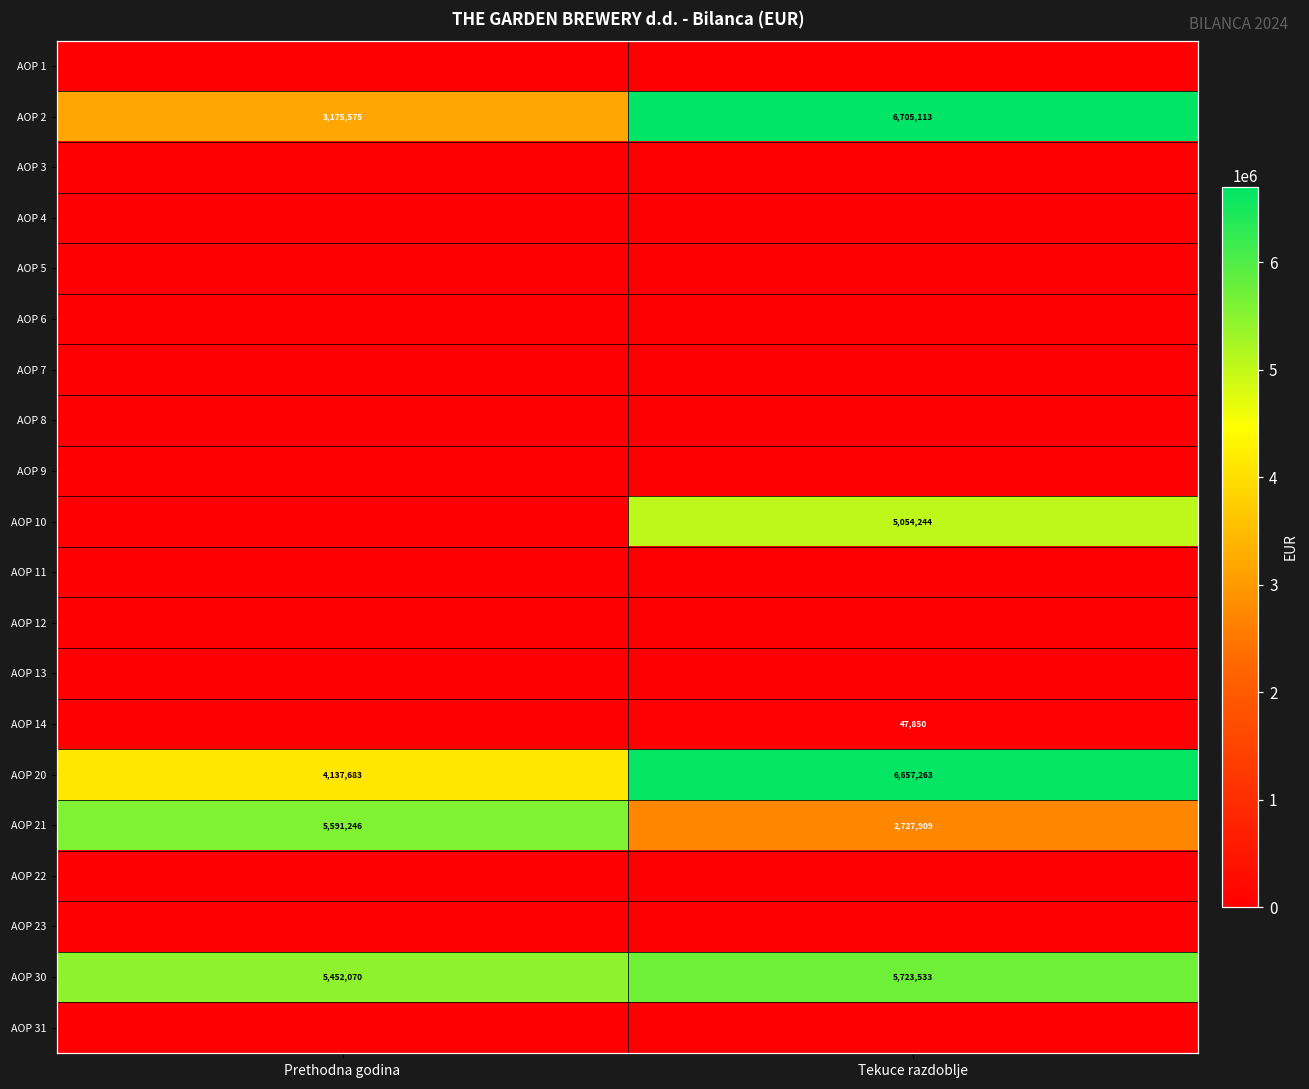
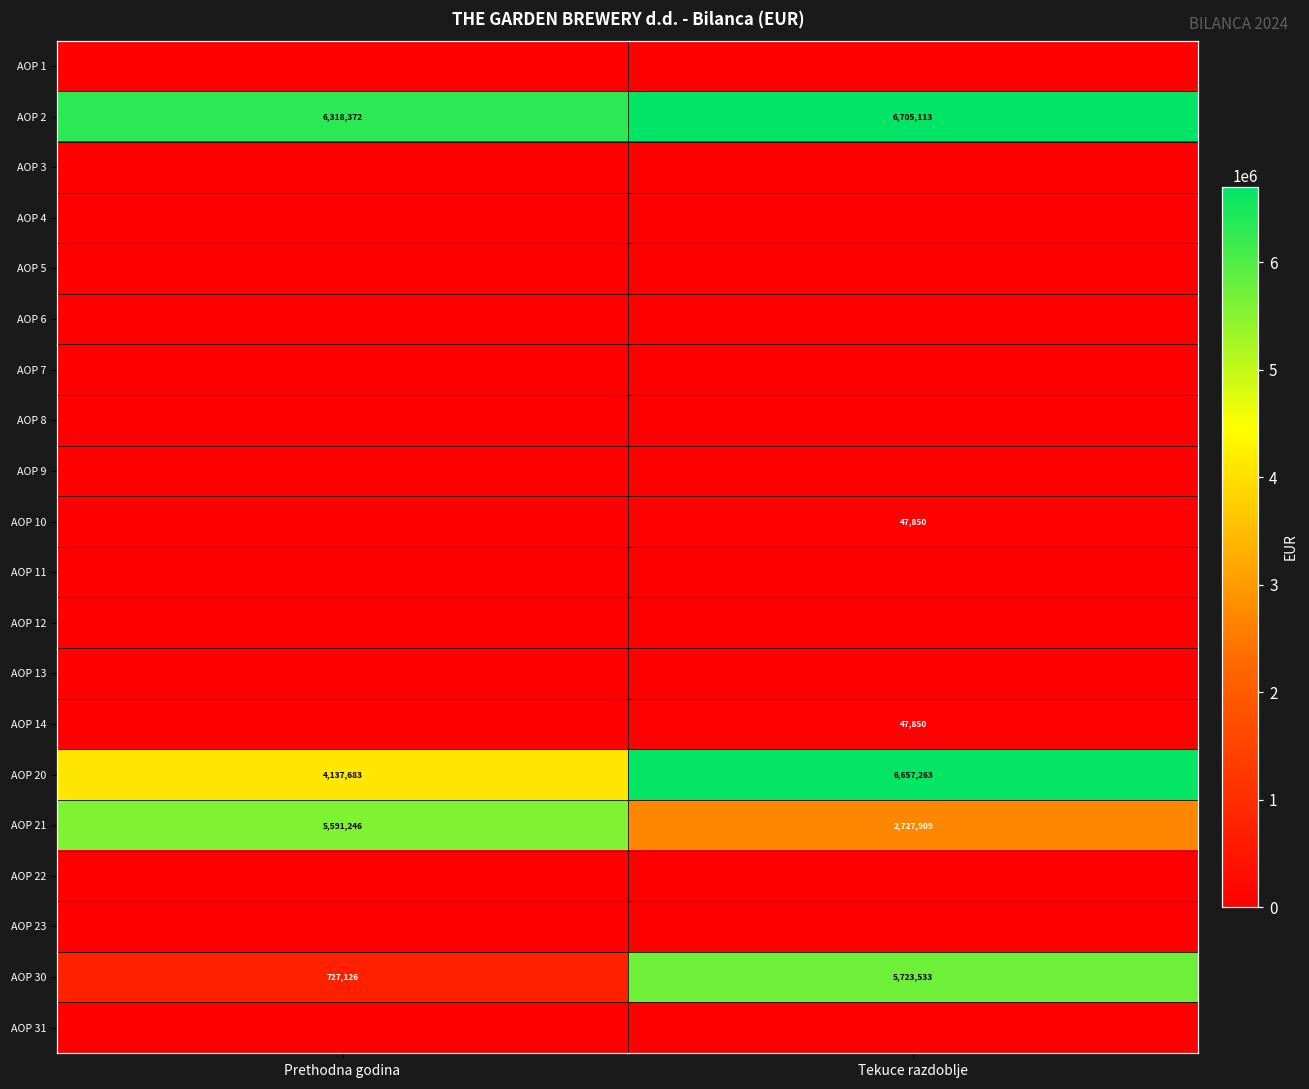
  {
    "AOP 2": {
-     "Prethodna godina": "3,175,575",
+     "Prethodna godina": "6,318,372",
      "Tekuce razdoblje": "6,705,113"
    },
    "AOP 10": {
-     "Tekuce razdoblje": "5,054,244"
+     "Tekuce razdoblje": "47,850"
    },
    "AOP 14": {
      "Tekuce razdoblje": "47,850"
    },
    "AOP 20": {
      "Prethodna godina": "4,137,683",
      "Tekuce razdoblje": "6,657,263"
    },
    "AOP 21": {
      "Prethodna godina": "5,591,246",
      "Tekuce razdoblje": "2,727,909"
    },
    "AOP 30": {
-     "Prethodna godina": "5,452,070",
+     "Prethodna godina": "727,126",
      "Tekuce razdoblje": "5,723,533"
    }
  }
